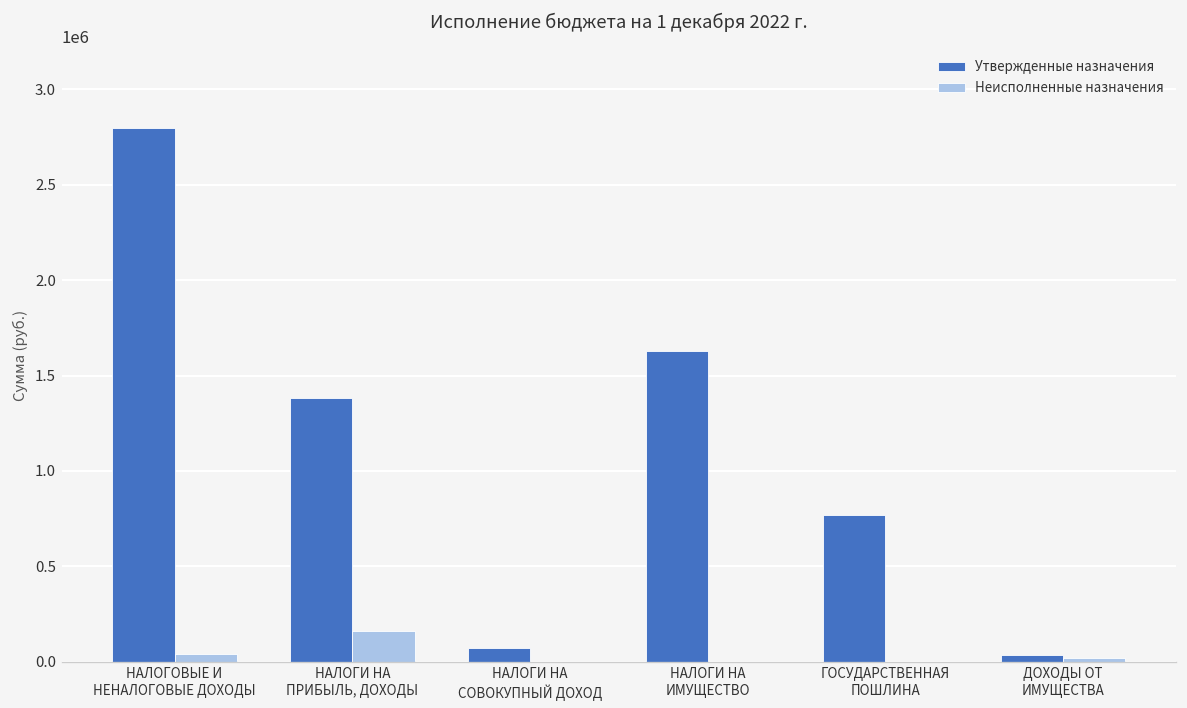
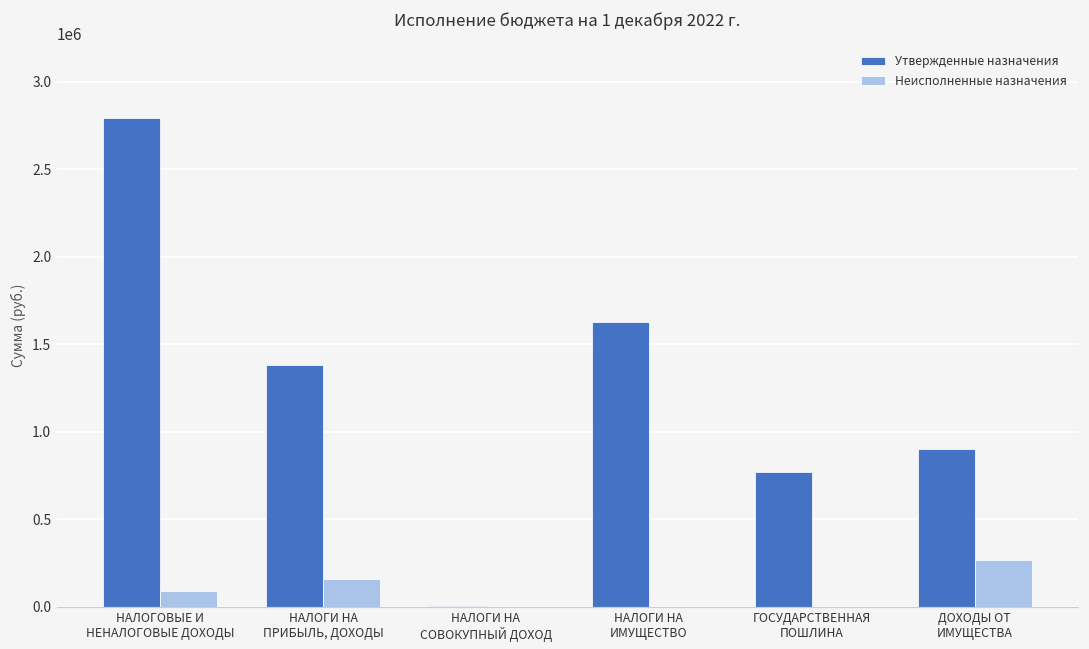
  {
    "Утвержденные назначения": {
      "НАЛОГОВЫЕ И НЕНАЛОГОВЫЕ ДОХОДЫ": 2800000,
      "НАЛОГИ НА ПРИБЫЛЬ, ДОХОДЫ": 1380000,
-     "НАЛОГИ НА СОВОКУПНЫЙ ДОХОД": 70000,
+     "НАЛОГИ НА СОВОКУПНЫЙ ДОХОД": 0,
      "НАЛОГИ НА ИМУЩЕСТВО": 1630000,
      "ГОСУДАРСТВЕННАЯ ПОШЛИНА": 770000,
-     "ДОХОДЫ ОТ ИМУЩЕСТВА": 30000
+     "ДОХОДЫ ОТ ИМУЩЕСТВА": 900000
    },
    "Неисполненные назначения": {
-     "НАЛОГОВЫЕ И НЕНАЛОГОВЫЕ ДОХОДЫ": 40000,
+     "НАЛОГОВЫЕ И НЕНАЛОГОВЫЕ ДОХОДЫ": 90000,
      "НАЛОГИ НА ПРИБЫЛЬ, ДОХОДЫ": 160000,
      "НАЛОГИ НА СОВОКУПНЫЙ ДОХОД": 0,
      "НАЛОГИ НА ИМУЩЕСТВО": 0,
      "ГОСУДАРСТВЕННАЯ ПОШЛИНА": 0,
-     "ДОХОДЫ ОТ ИМУЩЕСТВА": 20000
+     "ДОХОДЫ ОТ ИМУЩЕСТВА": 270000
    }
  }
